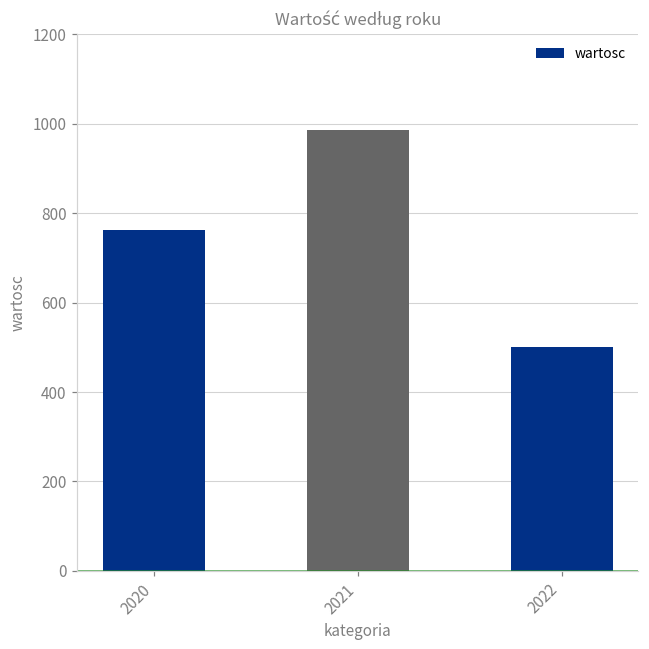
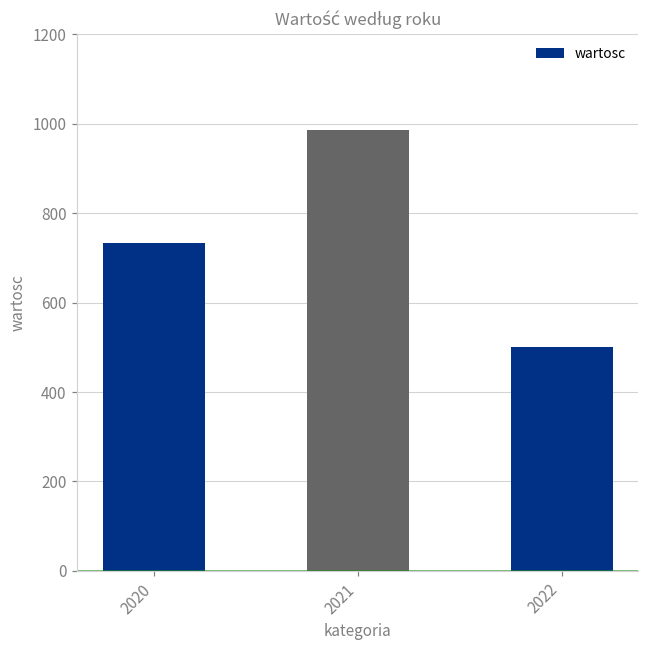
  {
-   "2020": 760,
+   "2020": 730,
    "2021": 990,
    "2022": 500
  }
